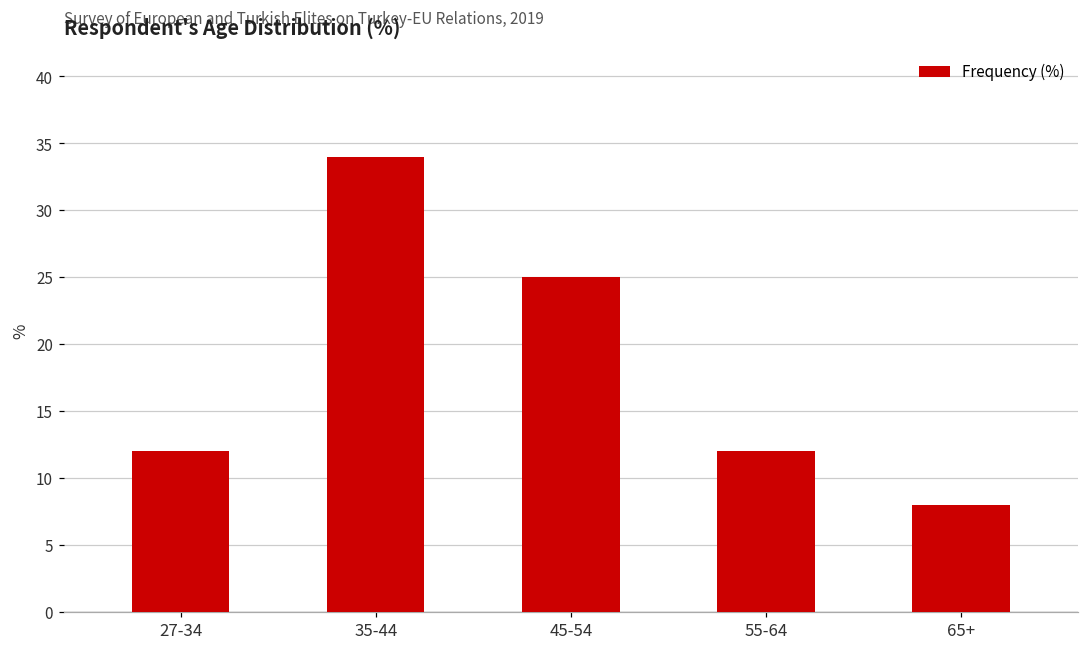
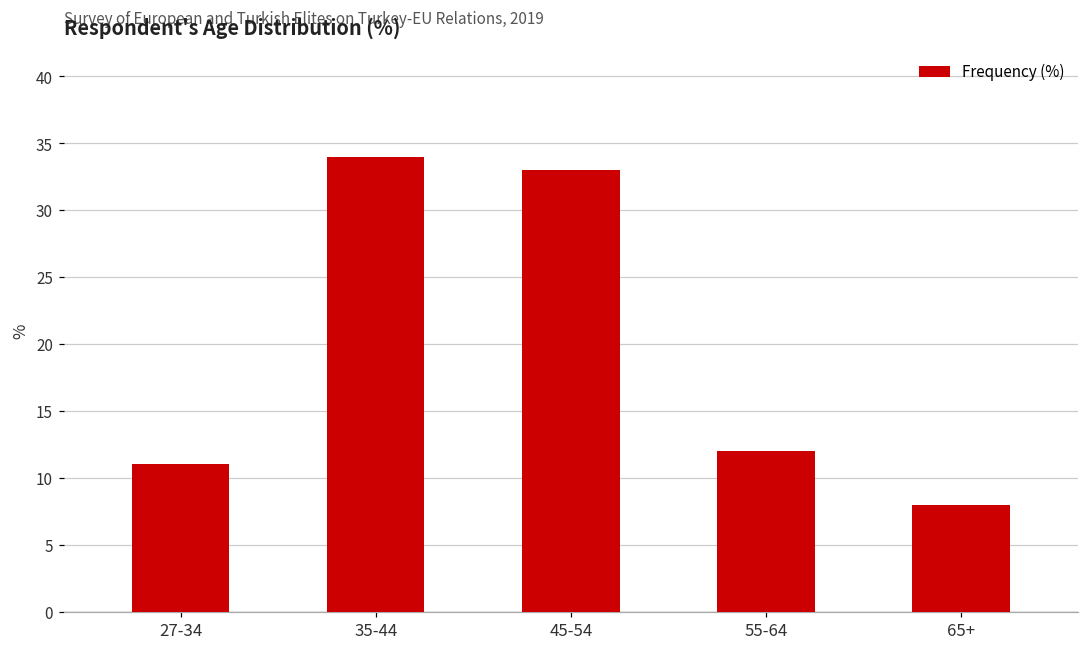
  {
-   "27-34": 12,
+   "27-34": 11,
    "35-44": 34,
-   "45-54": 25,
+   "45-54": 33,
    "55-64": 12,
    "65+": 8
  }
